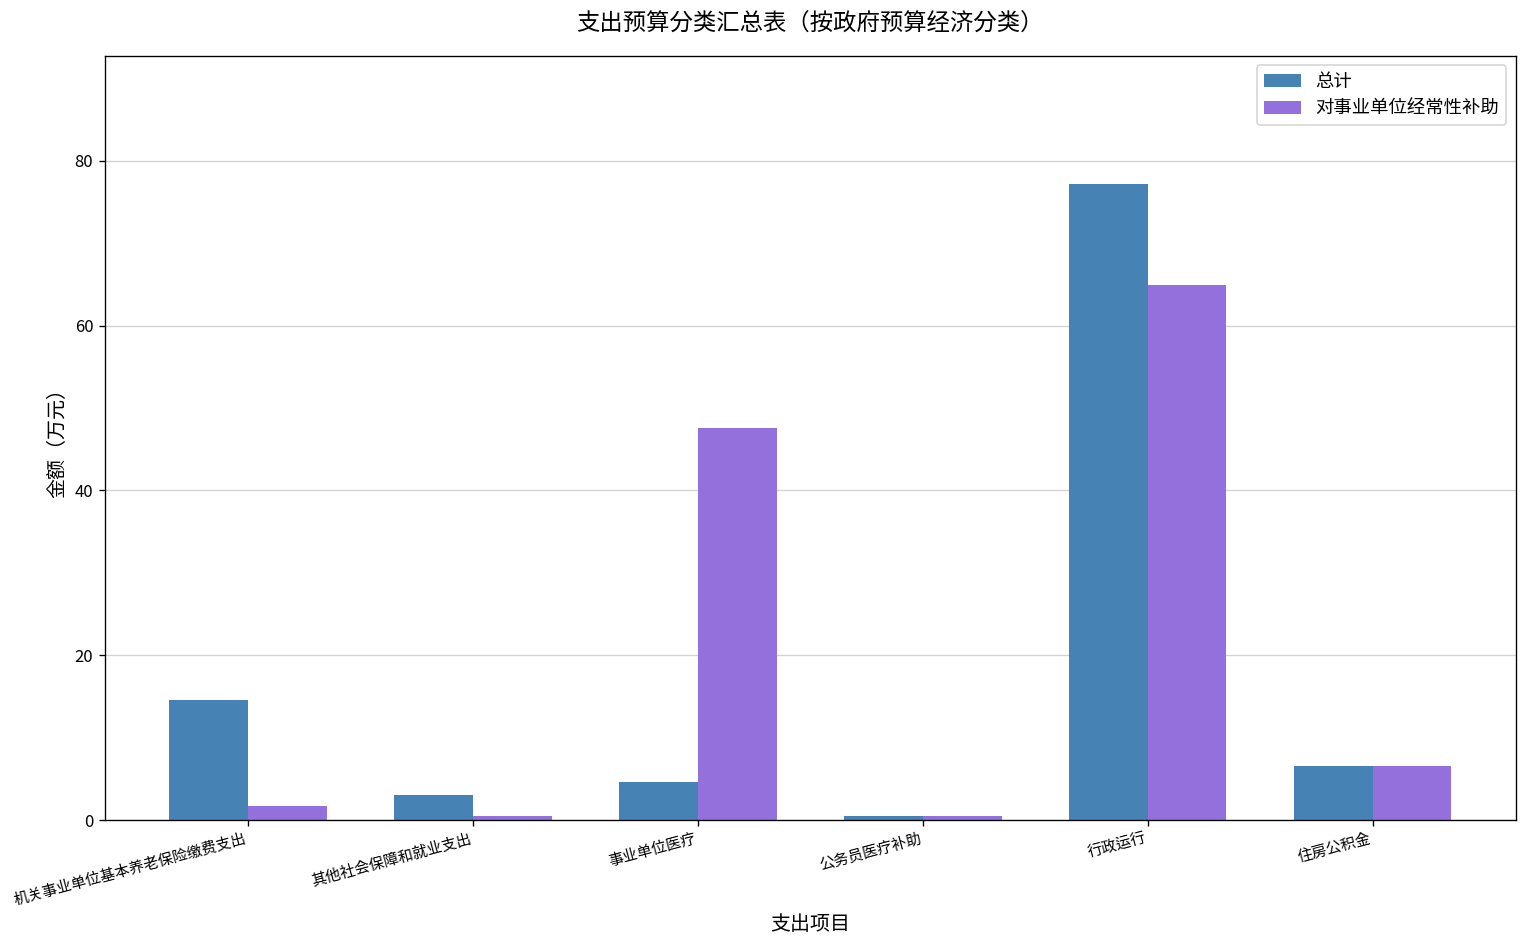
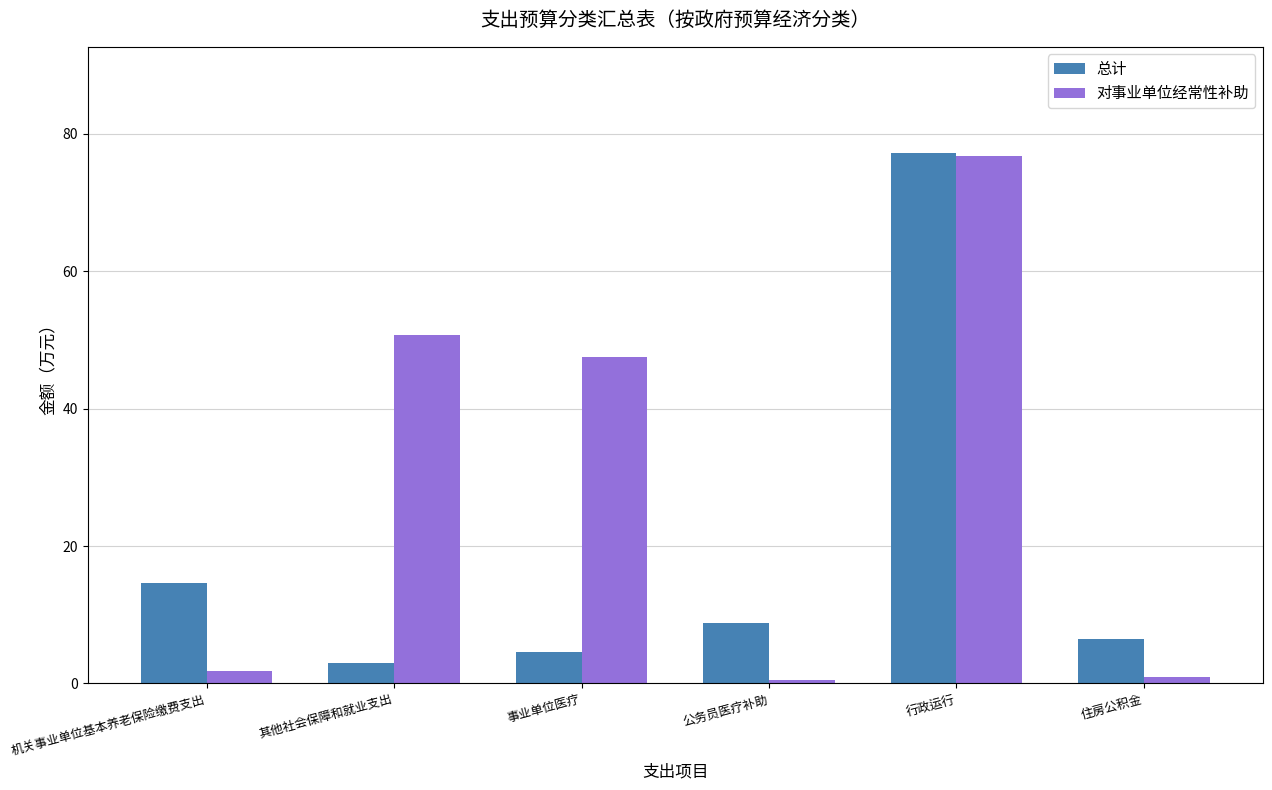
  {
    "总计": {
      "机关事业单位基本养老保险缴费支出": 15,
      "其他社会保障和就业支出": 3,
      "事业单位医疗": 5,
-     "公务员医疗补助": 1,
+     "公务员医疗补助": 9,
      "行政运行": 77,
      "住房公积金": 7
    },
    "对事业单位经常性补助": {
      "机关事业单位基本养老保险缴费支出": 2,
-     "其他社会保障和就业支出": 1,
+     "其他社会保障和就业支出": 51,
      "事业单位医疗": 48,
      "公务员医疗补助": 1,
-     "行政运行": 65,
-     "住房公积金": 7
+     "行政运行": 77,
+     "住房公积金": 1
    }
  }
